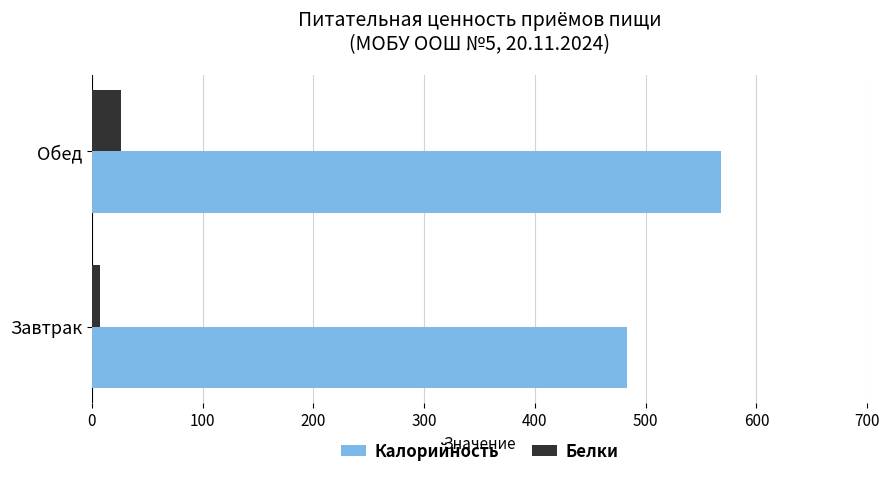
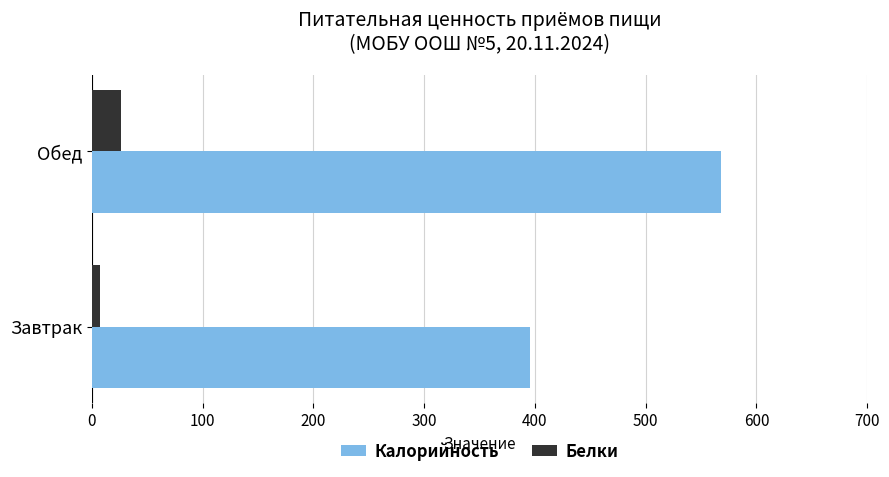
  {
    "Калорийность": {
      "Обед": 568,
-     "Завтрак": 483
+     "Завтрак": 396
    },
    "Белки": {
      "Обед": 26,
      "Завтрак": 7
    }
  }
